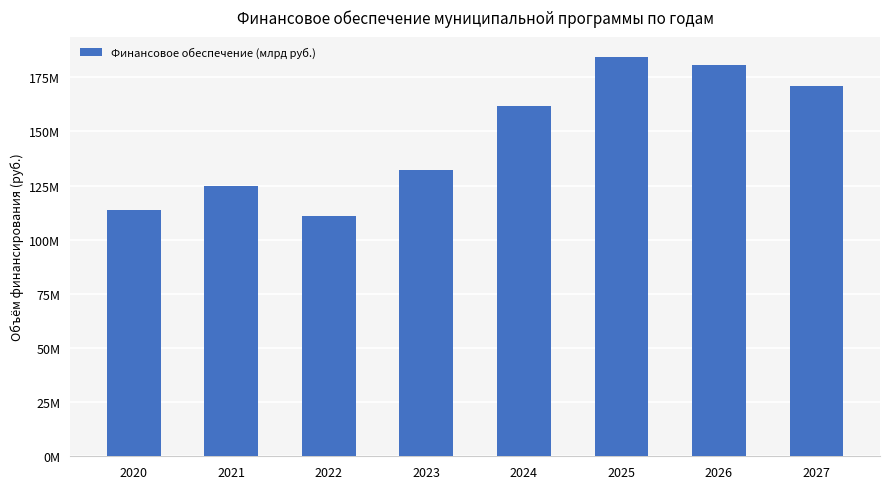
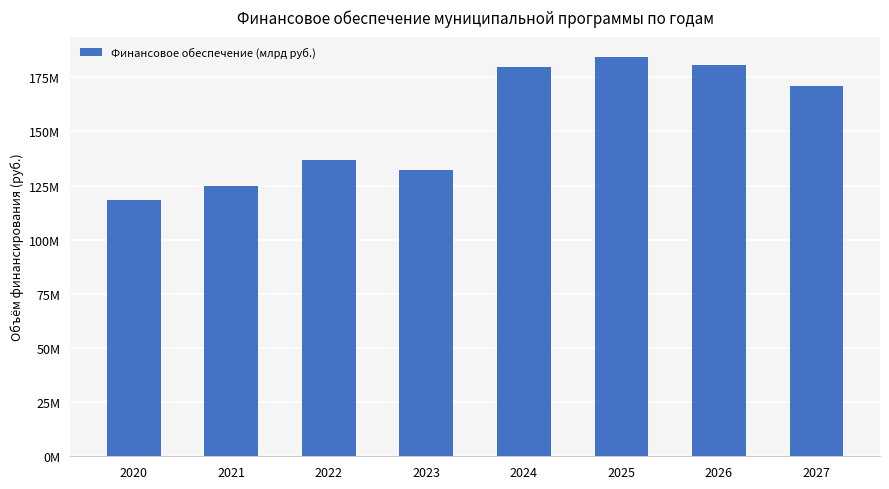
  {
-   "2020": 114000000,
+   "2020": 118000000,
    "2021": 125000000,
-   "2022": 111000000,
+   "2022": 137000000,
    "2023": 132000000,
-   "2024": 162000000,
+   "2024": 180000000,
    "2025": 185000000,
    "2026": 181000000,
    "2027": 171000000
  }
